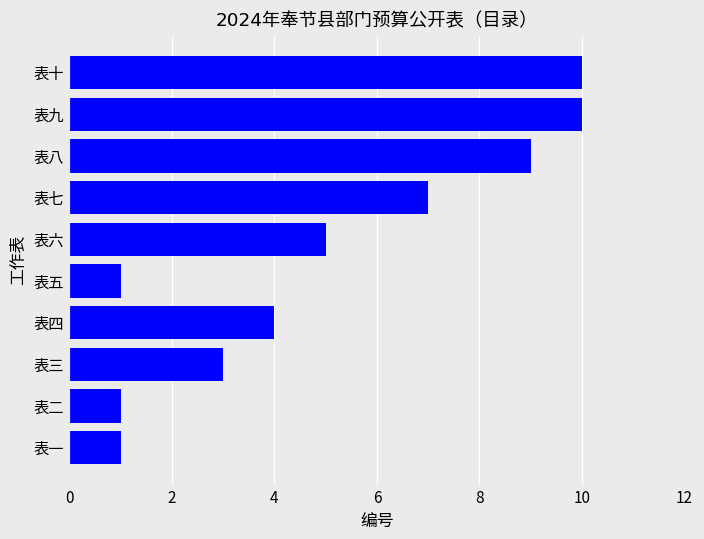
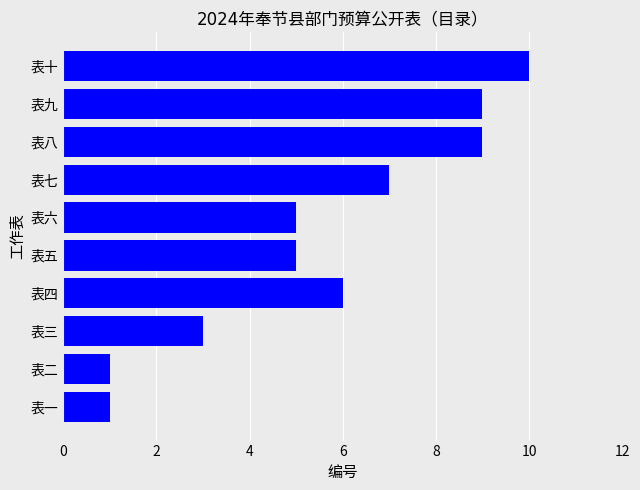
  {
    "表十": 10,
-   "表九": 10,
+   "表九": 9,
    "表八": 9,
    "表七": 7,
    "表六": 5,
-   "表五": 1,
-   "表四": 4,
+   "表五": 5,
+   "表四": 6,
    "表三": 3,
    "表二": 1,
    "表一": 1
  }
